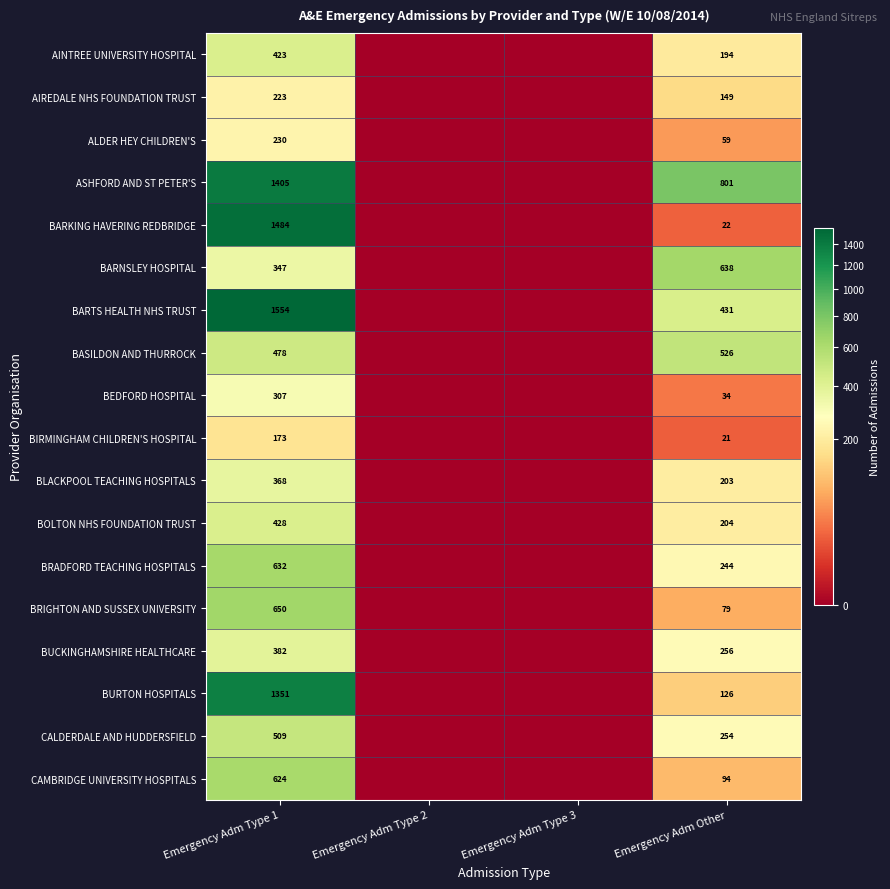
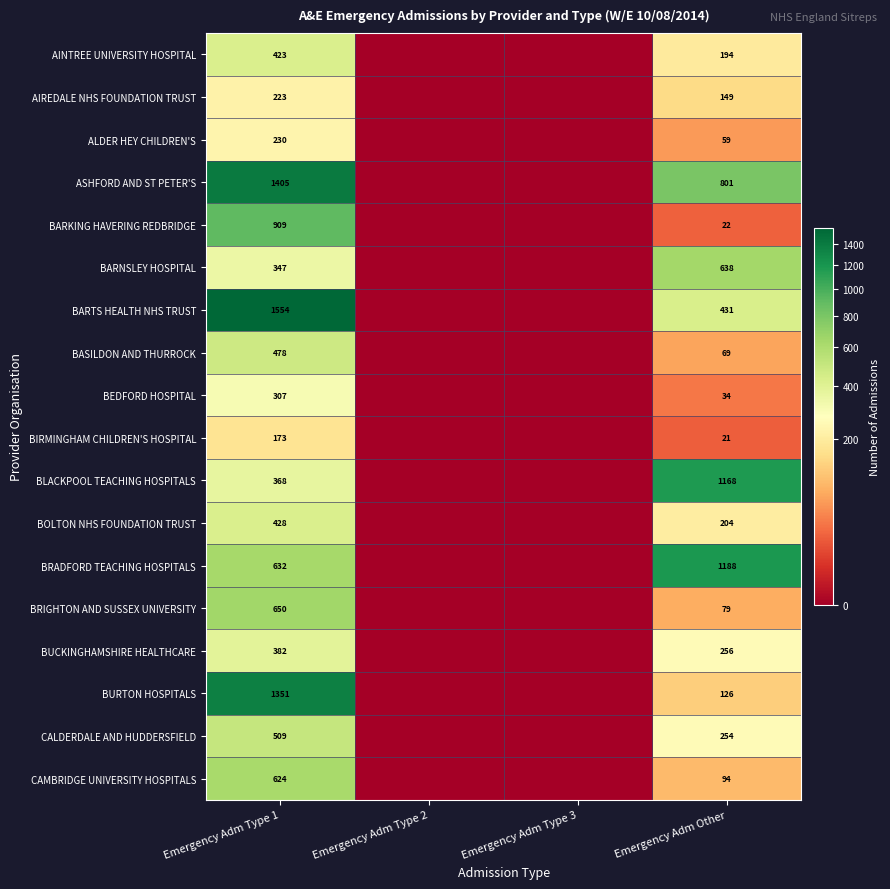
  {
    "AINTREE UNIVERSITY HOSPITAL": {
      "Emergency Adm Type 1": 423,
      "Emergency Adm Other": 194
    },
    "AIREDALE NHS FOUNDATION TRUST": {
      "Emergency Adm Type 1": 223,
      "Emergency Adm Other": 149
    },
    "ALDER HEY CHILDREN'S": {
      "Emergency Adm Type 1": 230,
      "Emergency Adm Other": 59
    },
    "ASHFORD AND ST PETER'S": {
      "Emergency Adm Type 1": 1405,
      "Emergency Adm Other": 801
    },
    "BARKING HAVERING REDBRIDGE": {
-     "Emergency Adm Type 1": 1484,
+     "Emergency Adm Type 1": 909,
      "Emergency Adm Other": 22
    },
    "BARNSLEY HOSPITAL": {
      "Emergency Adm Type 1": 347,
      "Emergency Adm Other": 638
    },
    "BARTS HEALTH NHS TRUST": {
      "Emergency Adm Type 1": 1554,
      "Emergency Adm Other": 431
    },
    "BASILDON AND THURROCK": {
      "Emergency Adm Type 1": 478,
-     "Emergency Adm Other": 526
+     "Emergency Adm Other": 69
    },
    "BEDFORD HOSPITAL": {
      "Emergency Adm Type 1": 307,
      "Emergency Adm Other": 34
    },
    "BIRMINGHAM CHILDREN'S HOSPITAL": {
      "Emergency Adm Type 1": 173,
      "Emergency Adm Other": 21
    },
    "BLACKPOOL TEACHING HOSPITALS": {
      "Emergency Adm Type 1": 368,
-     "Emergency Adm Other": 203
+     "Emergency Adm Other": 1168
    },
    "BOLTON NHS FOUNDATION TRUST": {
      "Emergency Adm Type 1": 428,
      "Emergency Adm Other": 204
    },
    "BRADFORD TEACHING HOSPITALS": {
      "Emergency Adm Type 1": 632,
-     "Emergency Adm Other": 244
+     "Emergency Adm Other": 1188
    },
    "BRIGHTON AND SUSSEX UNIVERSITY": {
      "Emergency Adm Type 1": 650,
      "Emergency Adm Other": 79
    },
    "BUCKINGHAMSHIRE HEALTHCARE": {
      "Emergency Adm Type 1": 382,
      "Emergency Adm Other": 256
    },
    "BURTON HOSPITALS": {
      "Emergency Adm Type 1": 1351,
      "Emergency Adm Other": 126
    },
    "CALDERDALE AND HUDDERSFIELD": {
      "Emergency Adm Type 1": 509,
      "Emergency Adm Other": 254
    },
    "CAMBRIDGE UNIVERSITY HOSPITALS": {
      "Emergency Adm Type 1": 624,
      "Emergency Adm Other": 94
    }
  }
